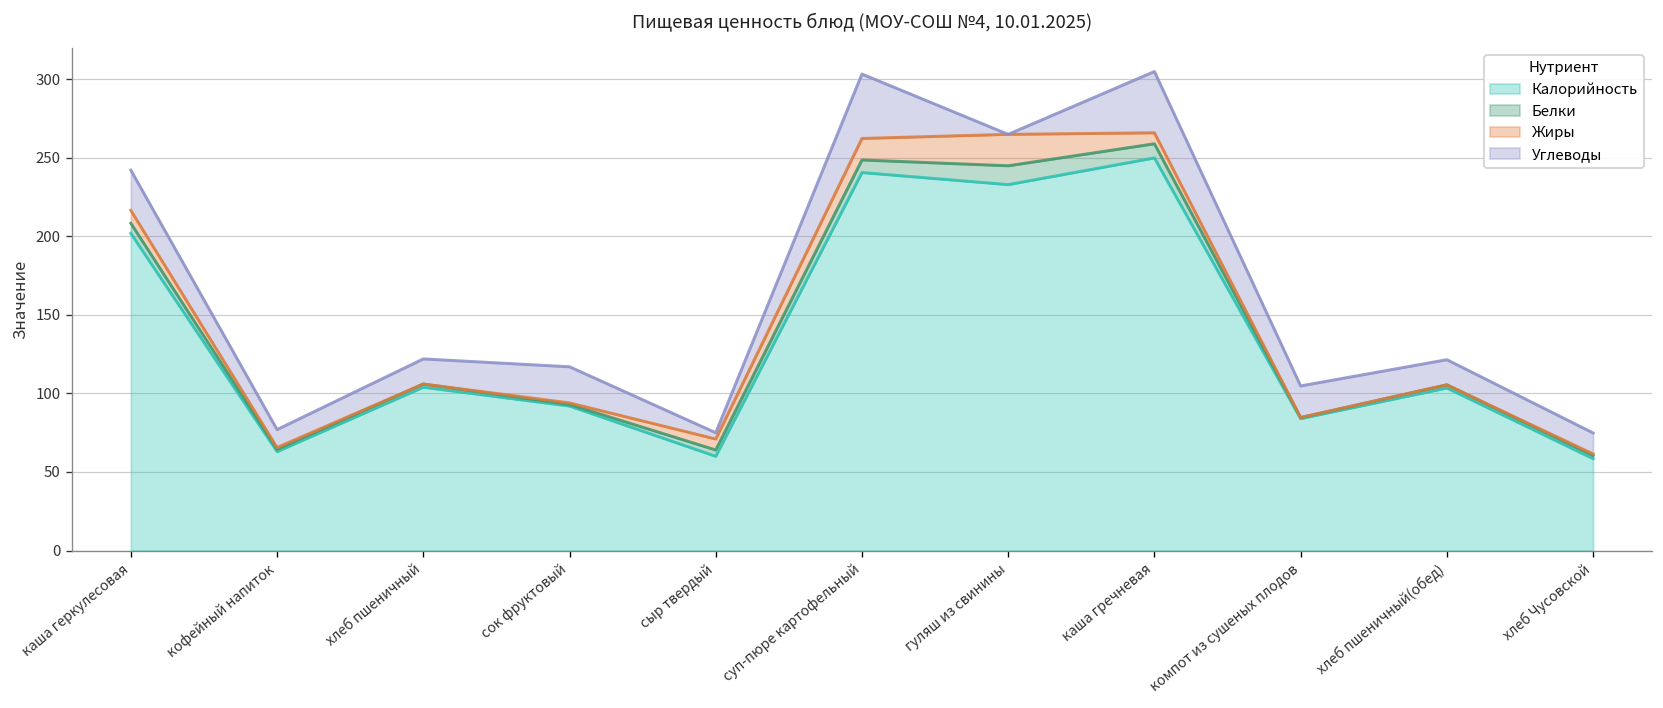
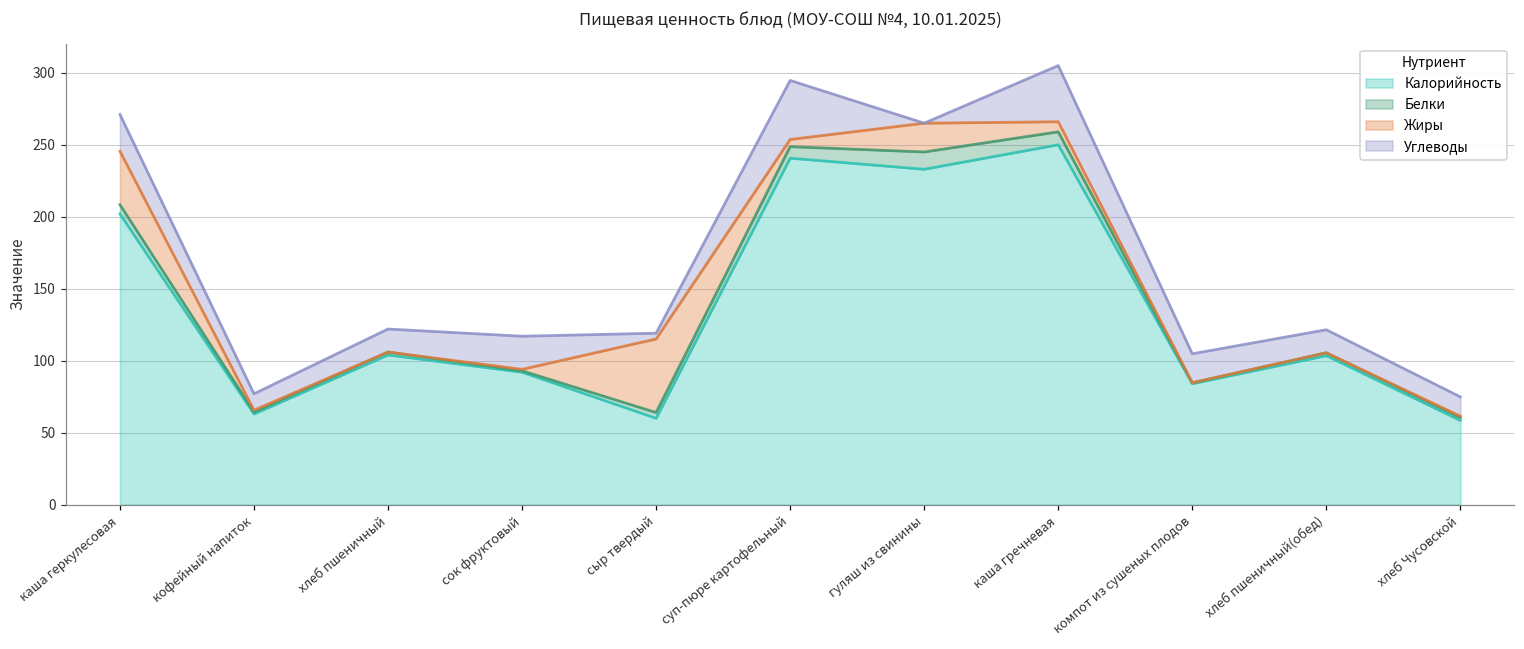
  {
    "Жиры": {
-     "каша геркулесовая": 8,
-     "сыр твердый": 7,
-     "суп-пюре картофельный": 14,
+     "каша геркулесовая": 37,
+     "сыр твердый": 51,
+     "суп-пюре картофельный": 5,
      "каша гречневая": 7
    }
  }
